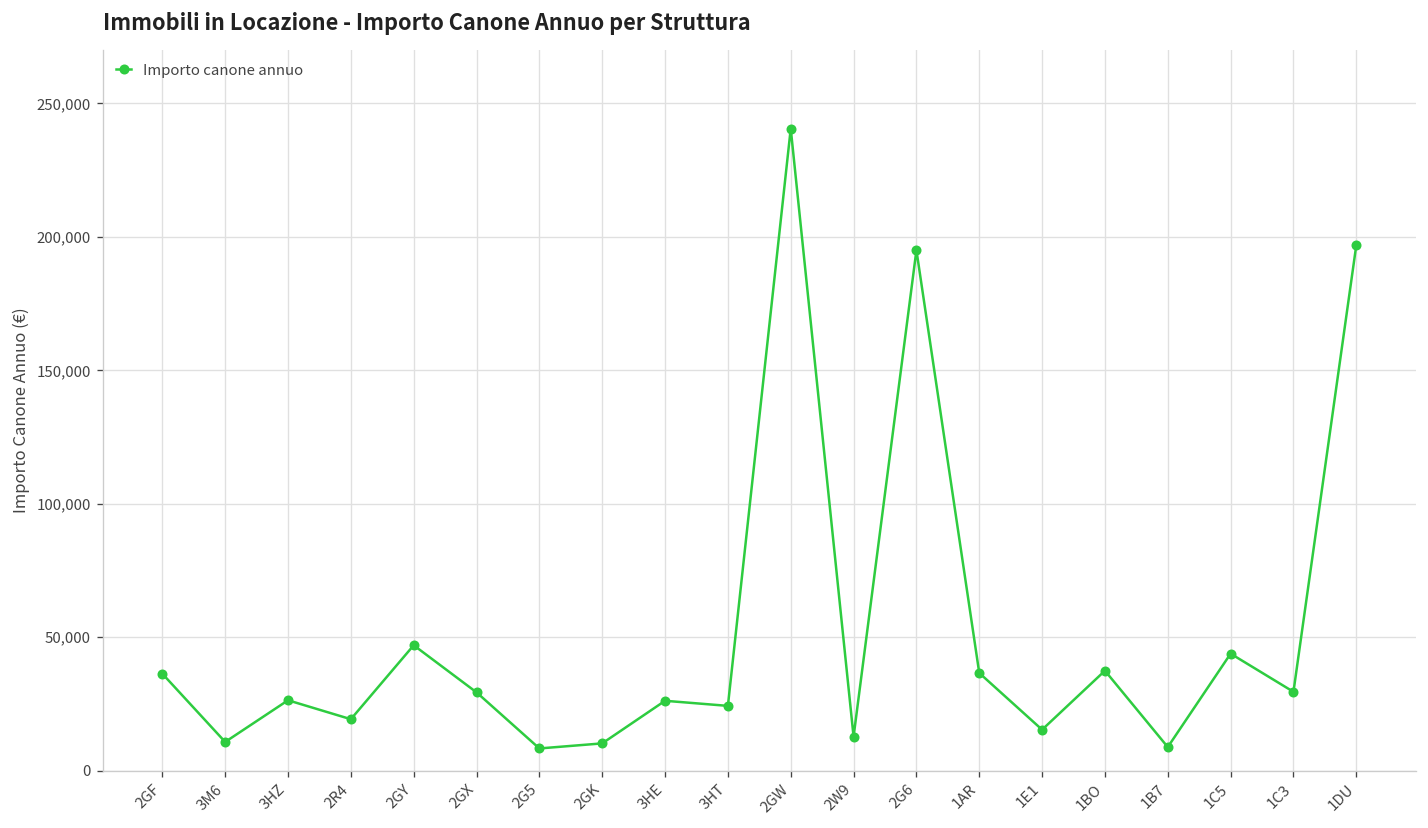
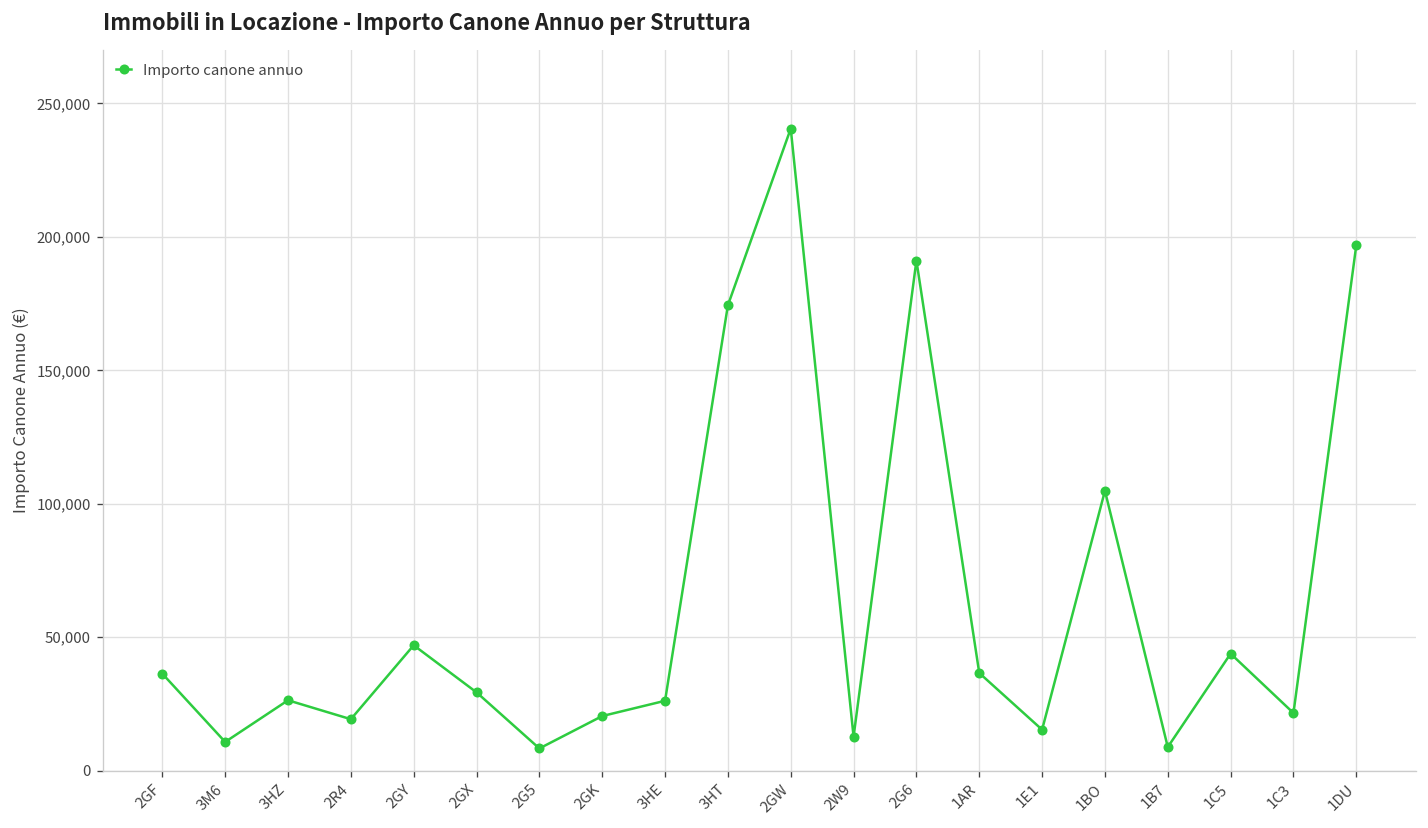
  {
    "2GF": "36,000",
    "3M6": "11,000",
    "3HZ": "26,000",
    "2R4": "19,000",
    "2GY": "47,000",
    "2GX": "29,000",
    "2G5": "8,000",
-   "2GK": "10,000",
+   "2GK": "20,000",
    "3HE": "26,000",
-   "3HT": "24,000",
+   "3HT": "174,000",
    "2GW": "241,000",
    "2W9": "13,000",
-   "2G6": "195,000",
+   "2G6": "191,000",
    "1AR": "37,000",
    "1E1": "15,000",
-   "1BO": "37,000",
+   "1BO": "105,000",
    "1B7": "9,000",
    "1C5": "44,000",
-   "1C3": "30,000",
+   "1C3": "22,000",
    "1DU": "197,000"
  }
